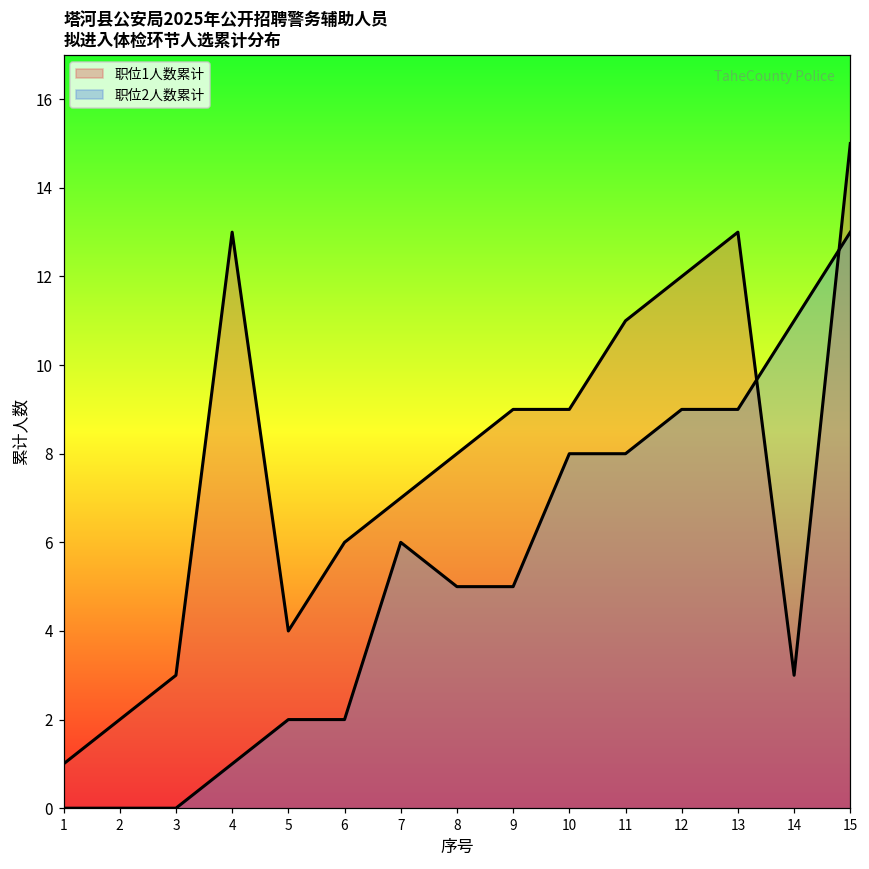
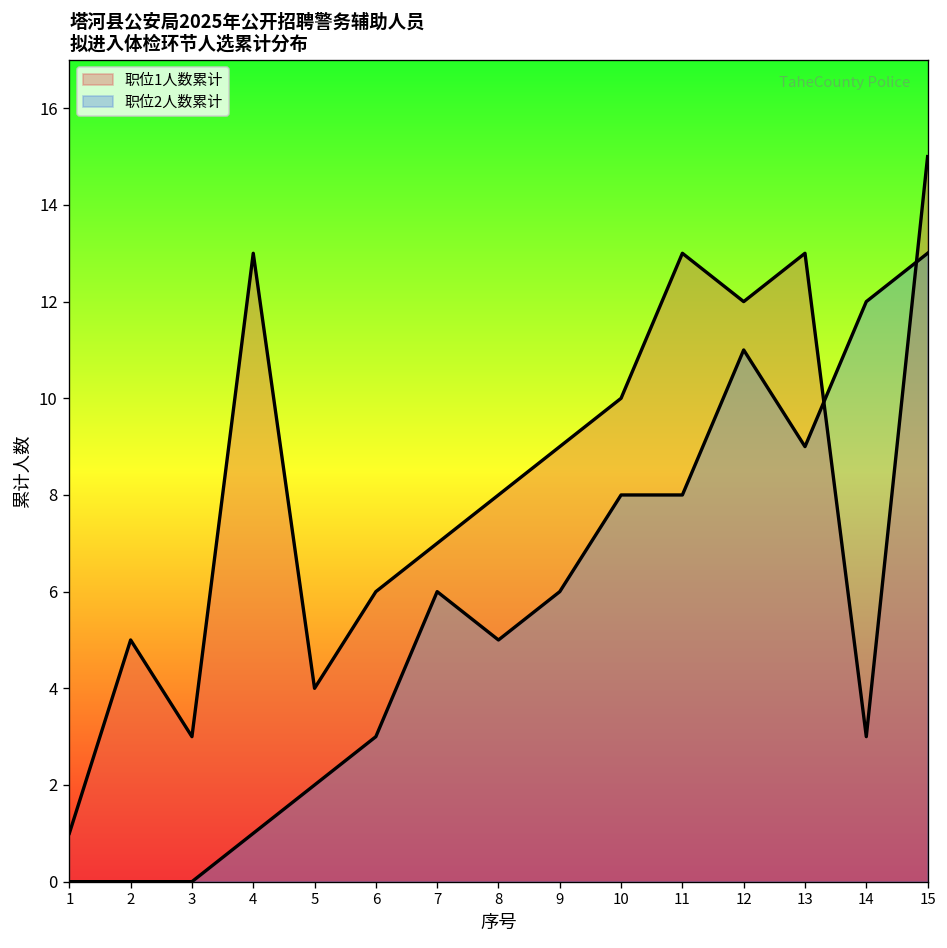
  {
    "职位1人数累计": {
      "1": 1,
-     "2": 2,
+     "2": 5,
      "3": 3,
      "4": 13,
      "5": 4,
      "6": 6,
      "7": 7,
      "8": 8,
      "9": 9,
-     "10": 9,
-     "11": 11,
+     "10": 10,
+     "11": 13,
      "12": 12,
      "13": 13,
      "14": 3,
      "15": 15
    },
    "职位2人数累计": {
      "1": 0,
      "2": 0,
      "3": 0,
      "4": 1,
      "5": 2,
-     "6": 2,
+     "6": 3,
      "7": 6,
      "8": 5,
-     "9": 5,
+     "9": 6,
      "10": 8,
      "11": 8,
-     "12": 9,
+     "12": 11,
      "13": 9,
-     "14": 11,
+     "14": 12,
      "15": 13
    }
  }
